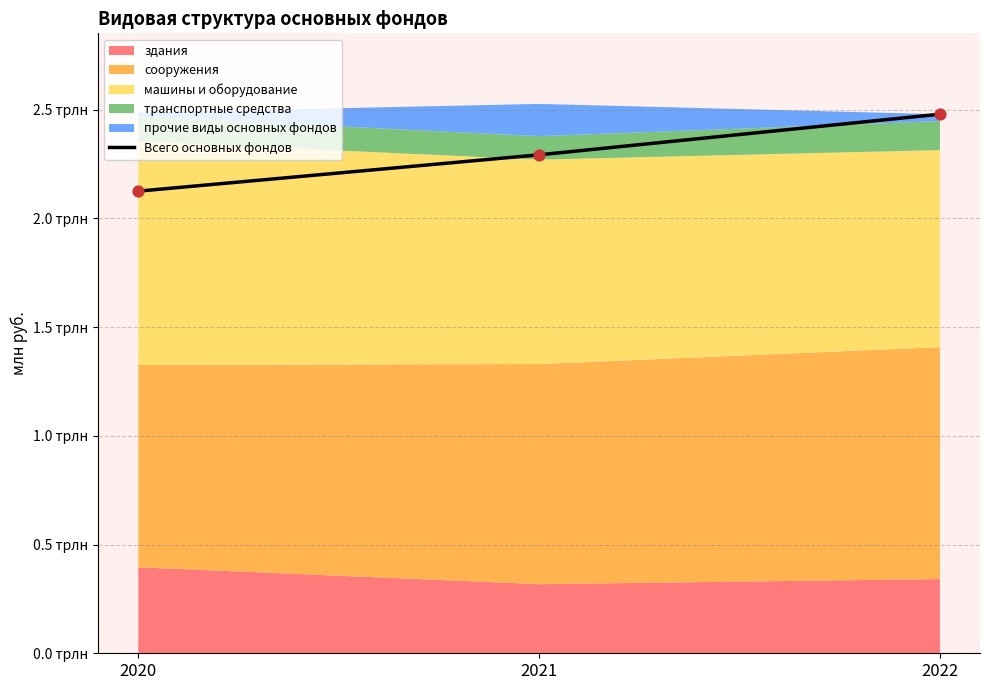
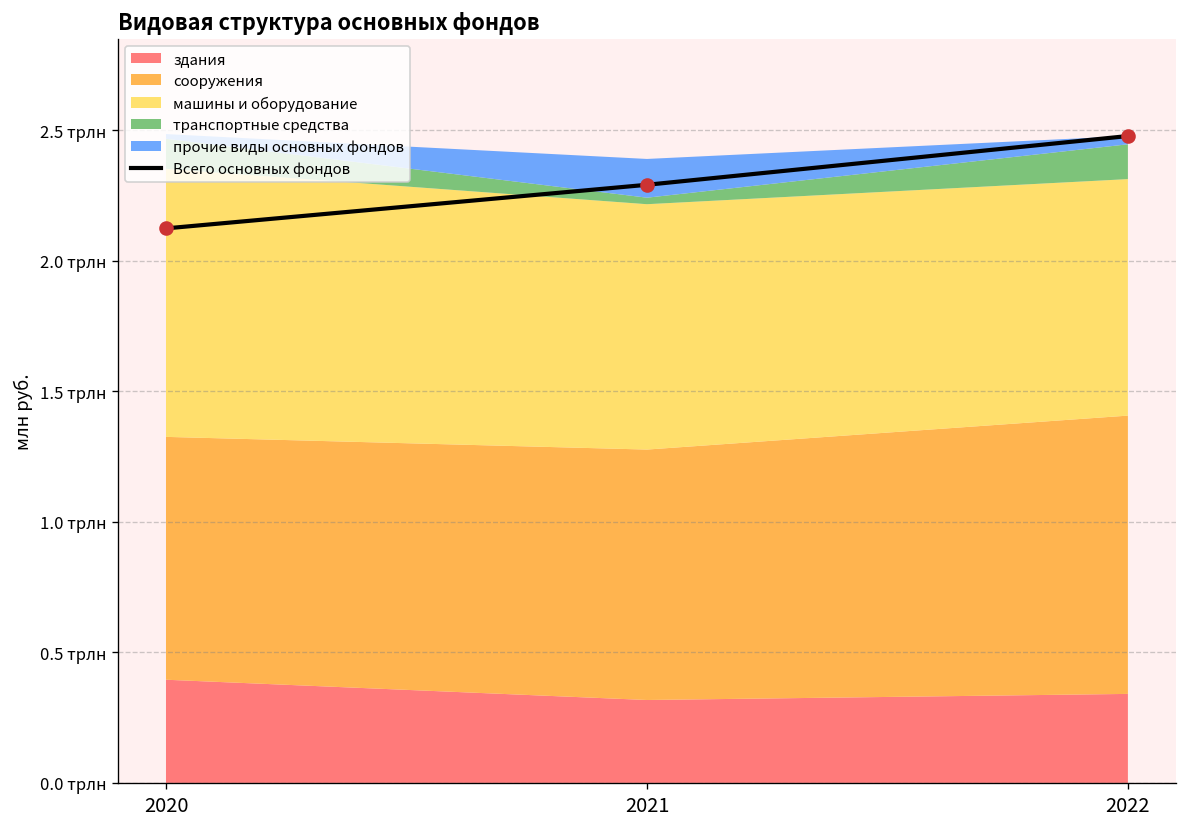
  {
    "Всего основных фондов": {
      "2020": "2.12 трлн",
      "2021": "2.29 трлн"
    },
    "здания": {
      "2020": "0.40 трлн",
      "2021": "0.32 трлн",
      "2022": "0.34 трлн"
    },
    "сооружения": {
      "2020": "0.93 трлн",
-     "2021": "1.01 трлн",
+     "2021": "0.96 трлн",
      "2022": "1.07 трлн"
    },
    "машины и оборудование": {
      "2021": "0.94 трлн",
      "2022": "0.91 трлн"
    },
    "транспортные средства": {
-     "2021": "0.11 трлн",
+     "2021": "0.02 трлн",
      "2022": "0.13 трлн"
    },
    "прочие виды основных фондов": {
      "2021": "0.15 трлн"
    }
  }
